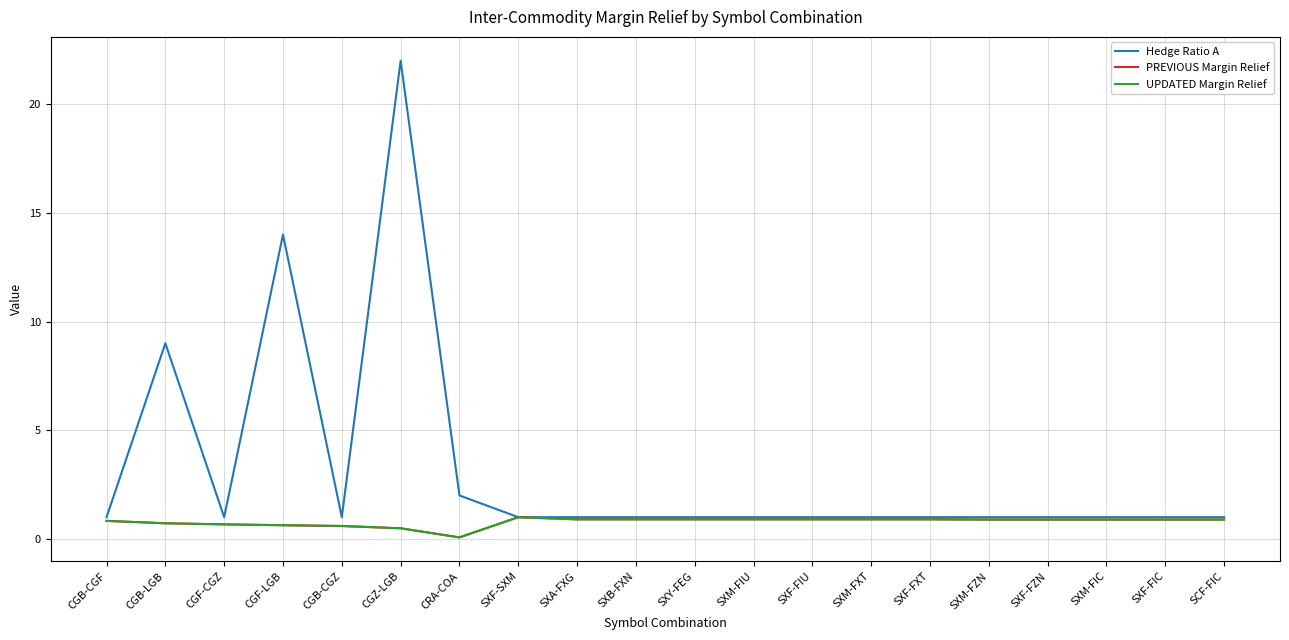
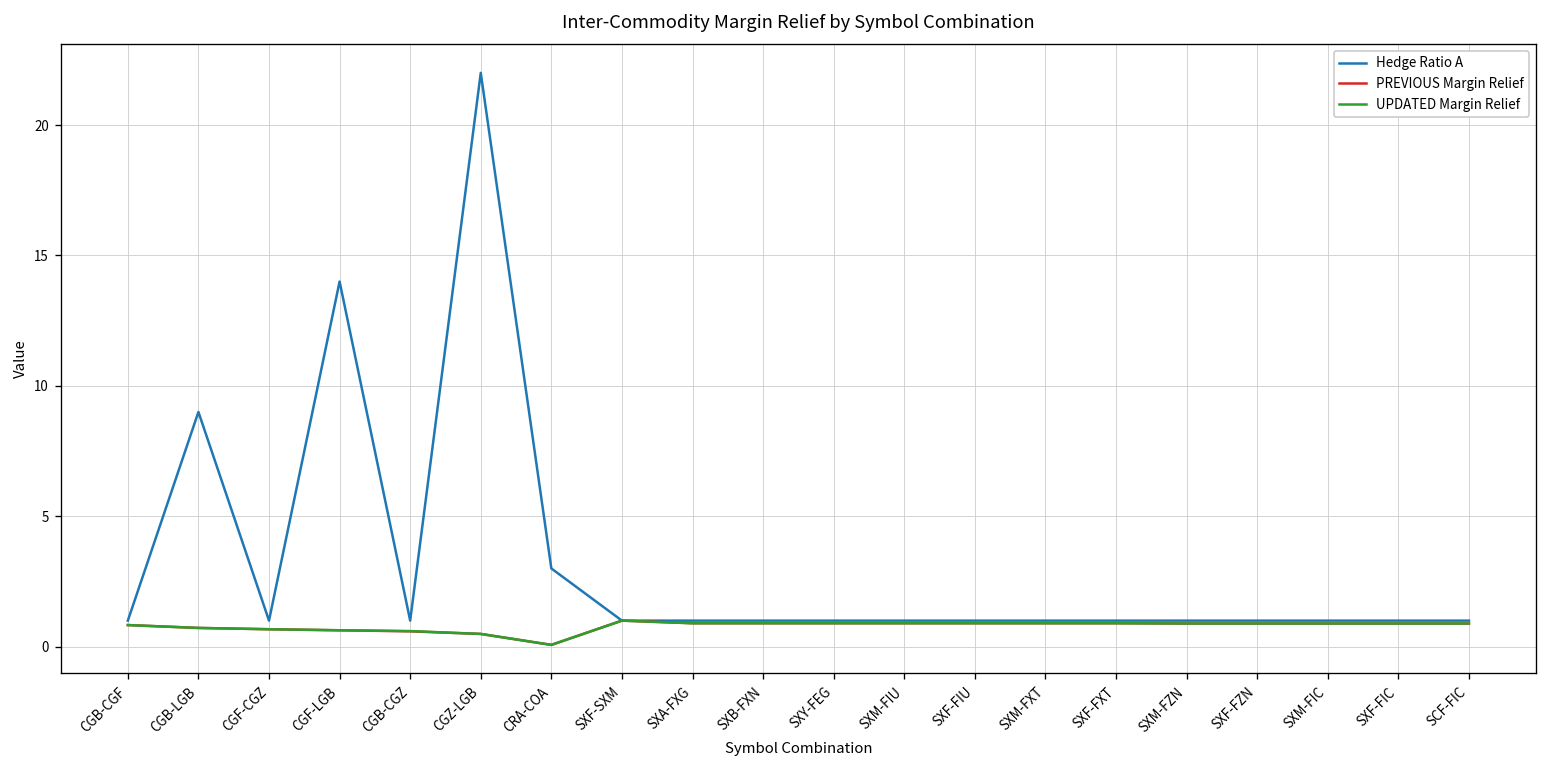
  {
    "Hedge Ratio A": {
      "CGB-CGF": 1,
      "CGB-LGB": 9,
      "CGF-CGZ": 1,
      "CGF-LGB": 14,
      "CGB-CGZ": 1,
      "CGZ-LGB": 22,
-     "CRA-COA": 2
+     "CRA-COA": 3
    },
    "UPDATED Margin Relief": {
      "CGB-CGF": 0.8,
      "CGB-LGB": 0.7,
      "CGF-CGZ": 0.7,
      "CGF-LGB": 0.6,
      "CGB-CGZ": 0.6,
      "CGZ-LGB": 0.5,
      "CRA-COA": 0
    }
  }
